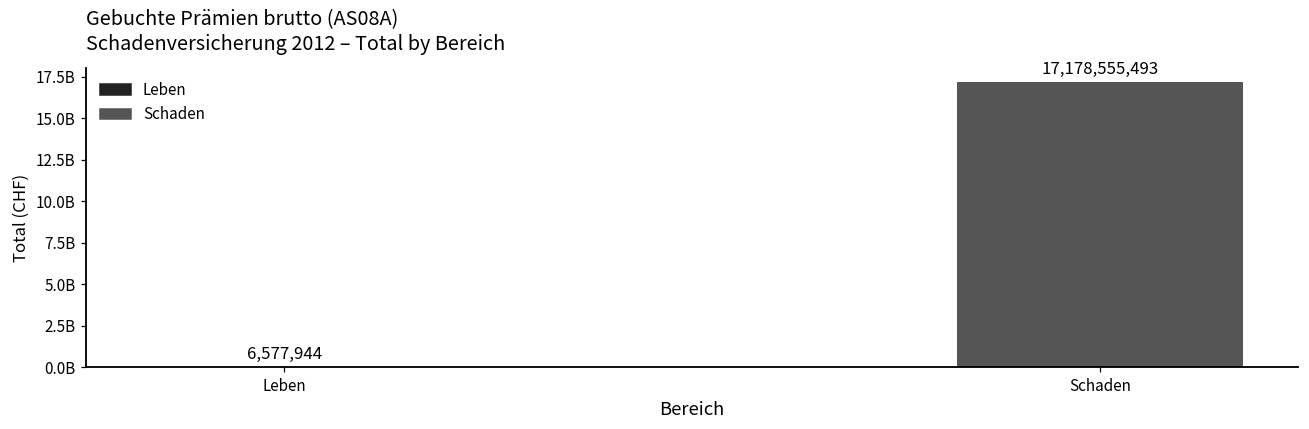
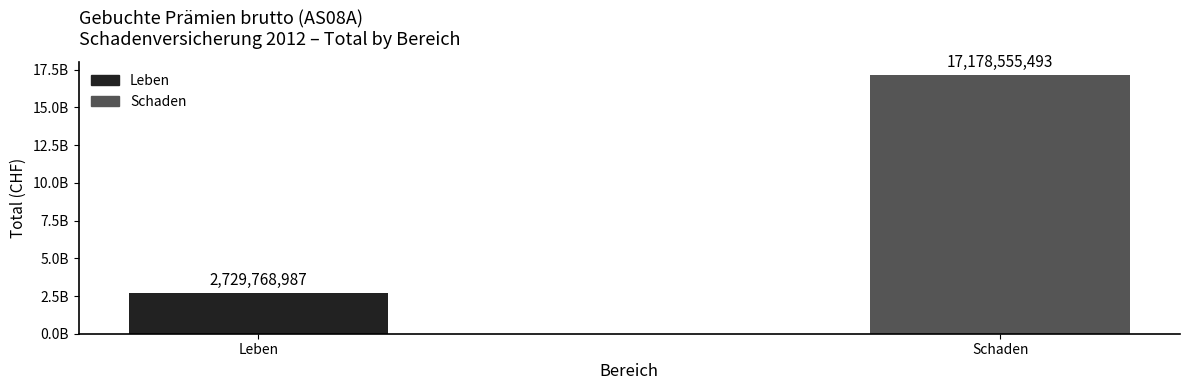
  {
-   "Leben": "6,577,944",
+   "Leben": "2,729,768,987",
    "Schaden": "17,178,555,493"
  }
